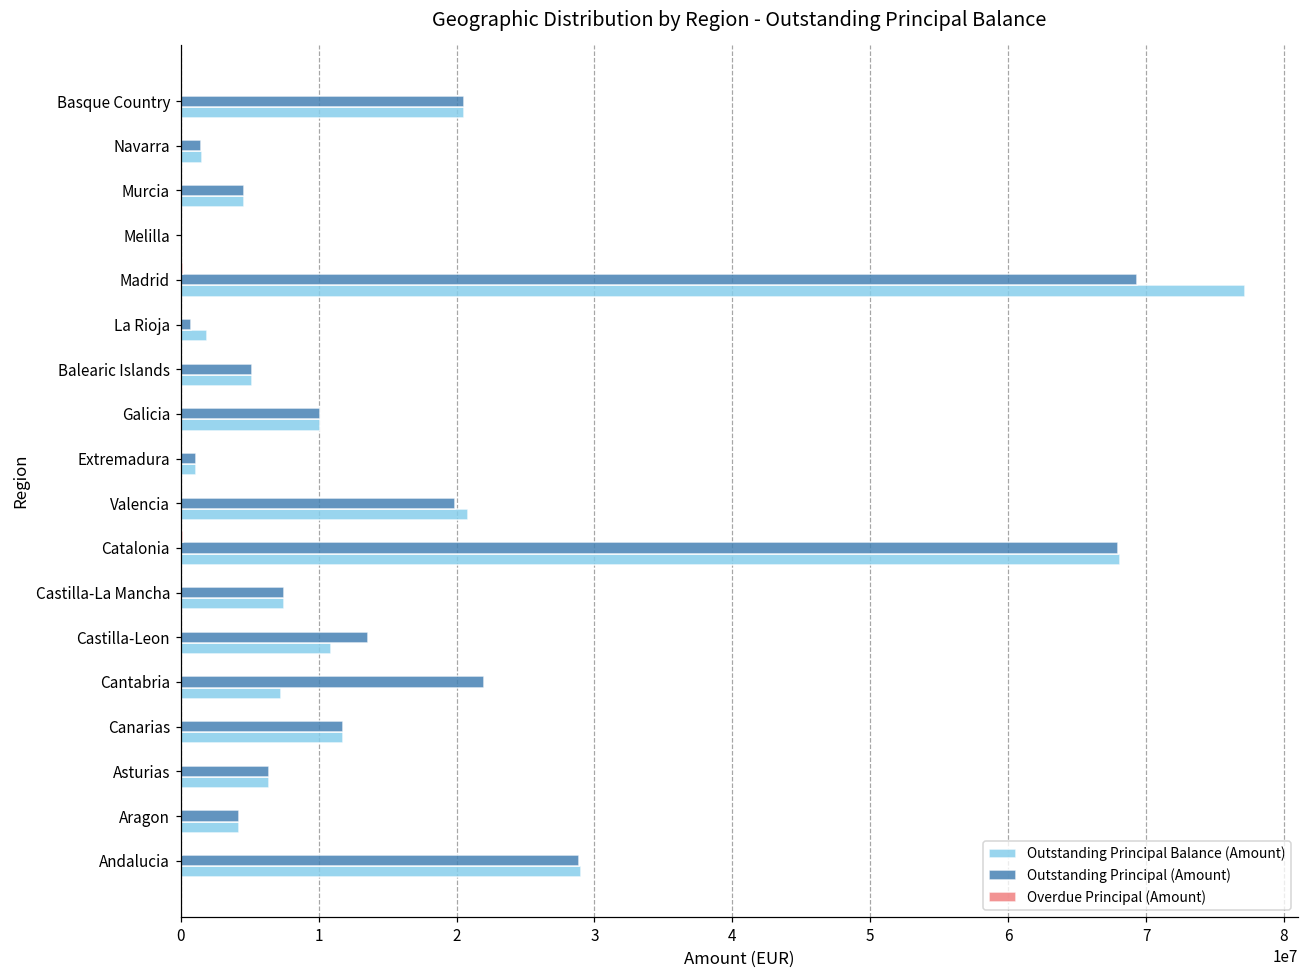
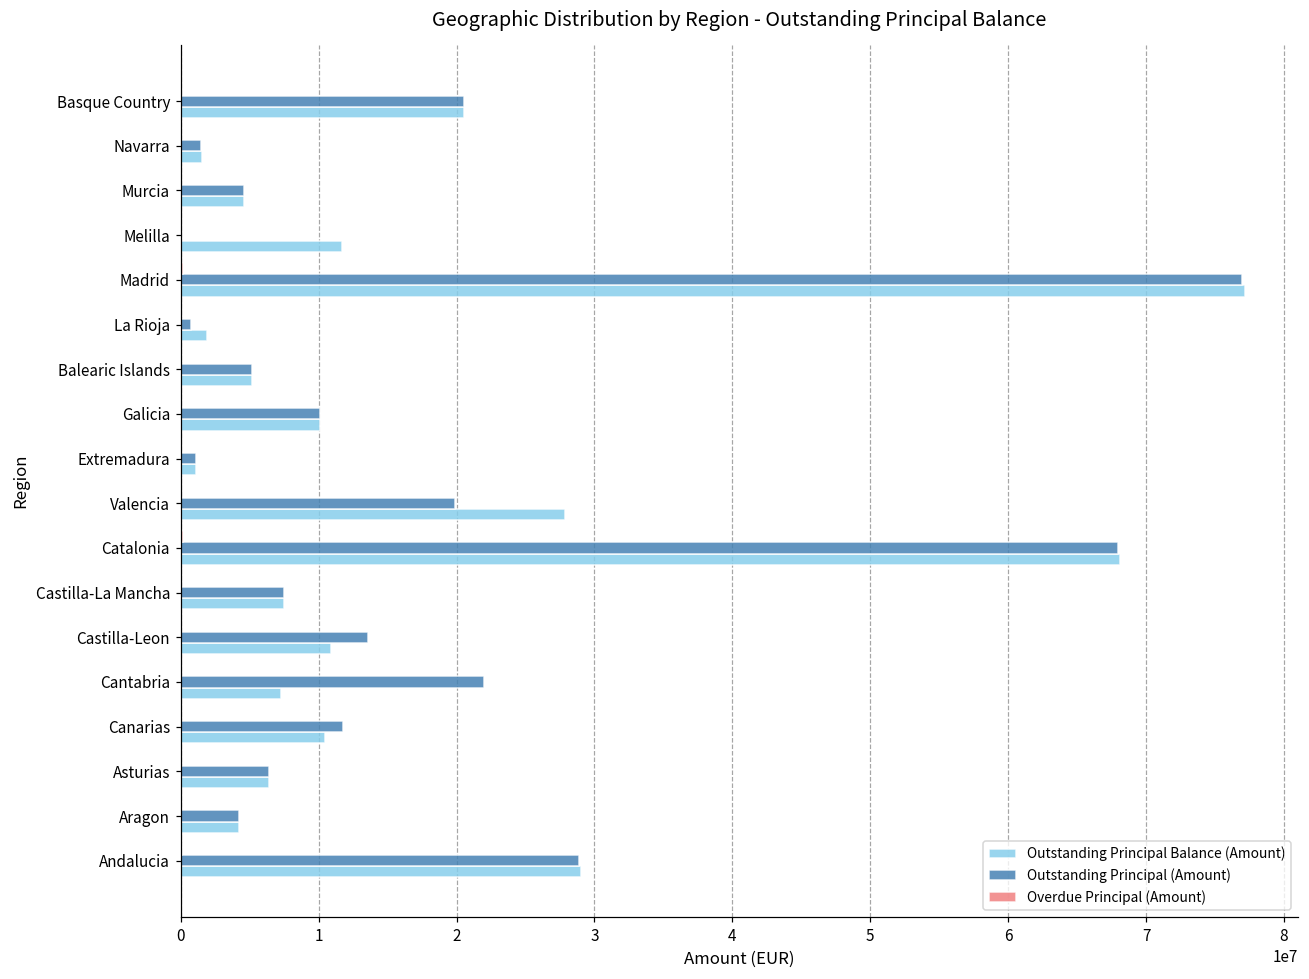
  {
    "Outstanding Principal Balance (Amount)": {
      "Basque Country": 20500000,
      "Navarra": 1500000,
      "Murcia": 4600000,
-     "Melilla": 0,
+     "Melilla": 11700000,
      "Madrid": 77200000,
      "La Rioja": 1900000,
      "Balearic Islands": 5100000,
      "Galicia": 10100000,
      "Extremadura": 1100000,
-     "Valencia": 20800000,
+     "Valencia": 27900000,
      "Catalonia": 68100000,
      "Castilla-La Mancha": 7500000,
      "Castilla-Leon": 10900000,
      "Cantabria": 7300000,
-     "Canarias": 11800000,
+     "Canarias": 10500000,
      "Asturias": 6400000,
      "Aragon": 4200000,
      "Andalucia": 29000000
    },
    "Outstanding Principal (Amount)": {
      "Basque Country": 20500000,
      "Navarra": 1500000,
      "Murcia": 4600000,
-     "Madrid": 69300000,
+     "Madrid": 77000000,
      "La Rioja": 700000,
      "Balearic Islands": 5100000,
      "Galicia": 10100000,
      "Extremadura": 1100000,
      "Valencia": 19900000,
      "Catalonia": 67900000,
      "Castilla-La Mancha": 7500000,
      "Castilla-Leon": 13600000,
      "Cantabria": 22000000,
      "Canarias": 11800000,
      "Asturias": 6400000,
      "Aragon": 4200000,
      "Andalucia": 28900000
    },
    "Overdue Principal (Amount)": {
      "Melilla": 0,
      "La Rioja": 0,
      "Extremadura": 0
    }
  }
